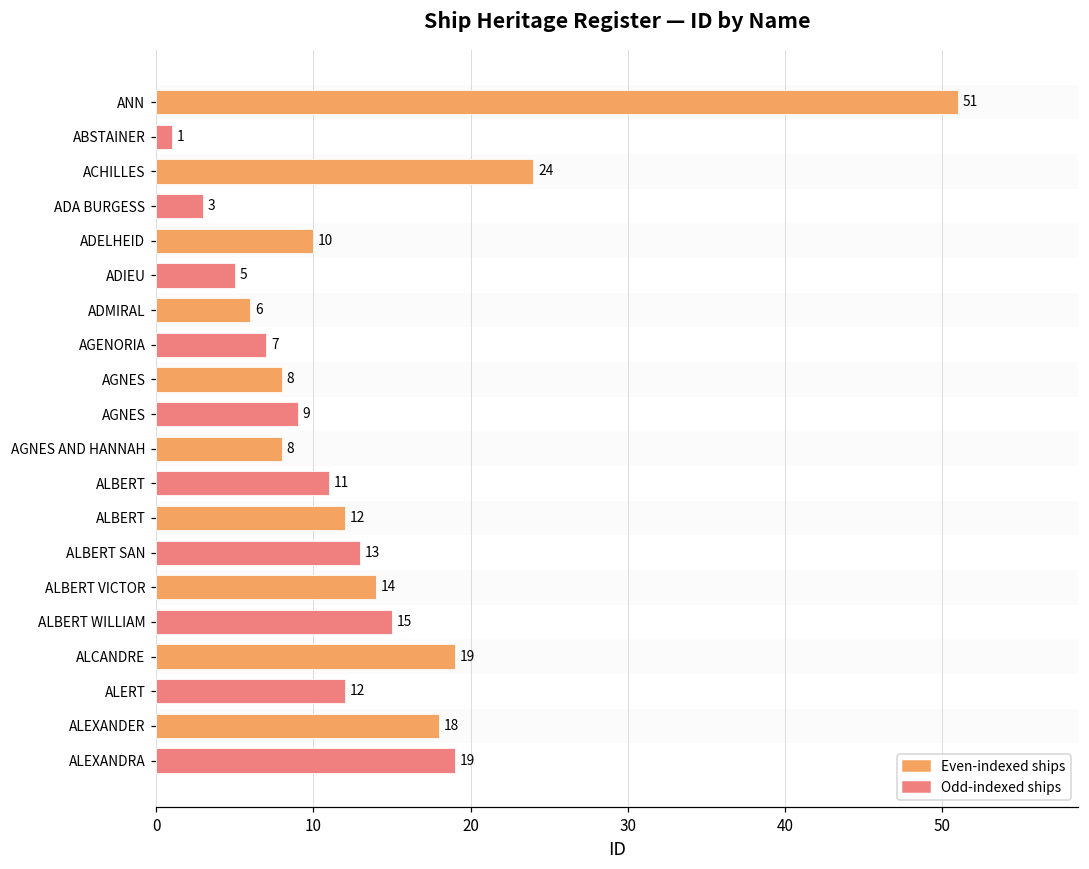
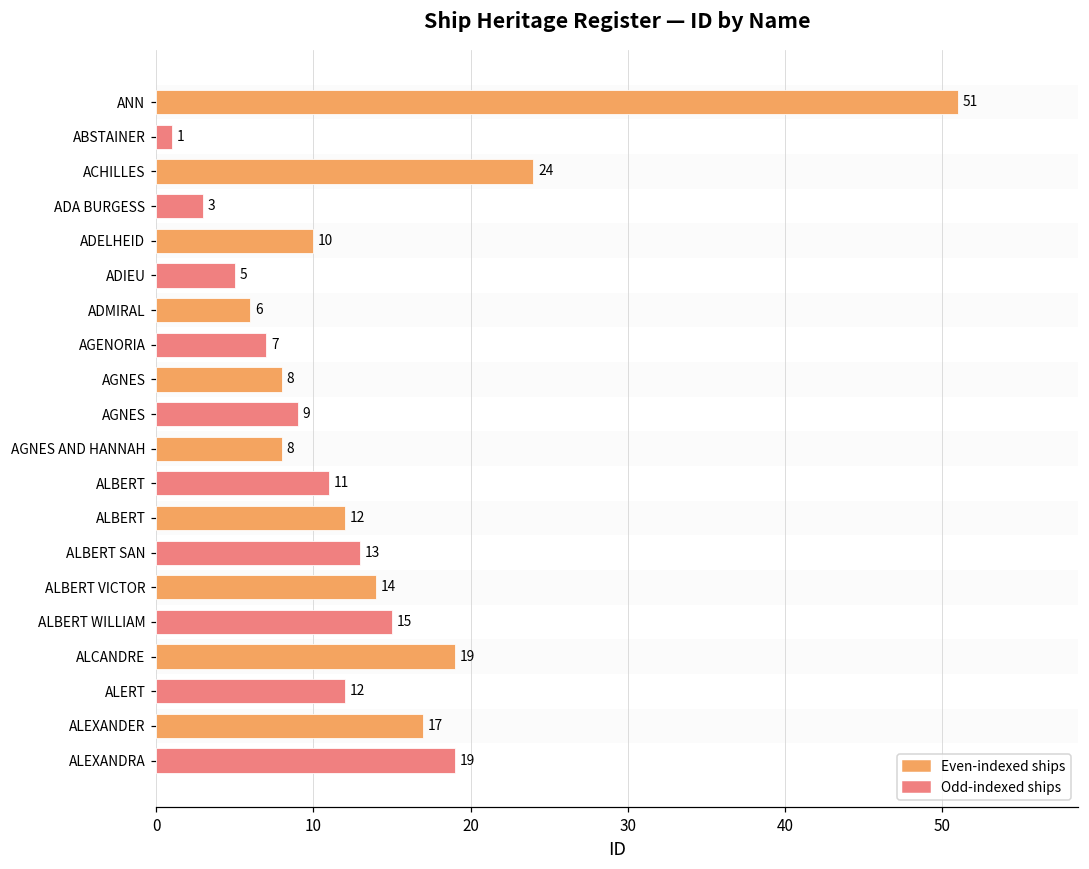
  {
    "ANN": 51,
    "ABSTAINER": 1,
    "ACHILLES": 24,
    "ADA BURGESS": 3,
    "ADELHEID": 10,
    "ADIEU": 5,
    "ADMIRAL": 6,
    "AGENORIA": 7,
    "AGNES AND HANNAH": 8,
    "ALBERT SAN": 13,
    "ALBERT VICTOR": 14,
    "ALBERT WILLIAM": 15,
    "ALCANDRE": 19,
    "ALERT": 12,
-   "ALEXANDER": 18,
+   "ALEXANDER": 17,
    "ALEXANDRA": 19
  }
